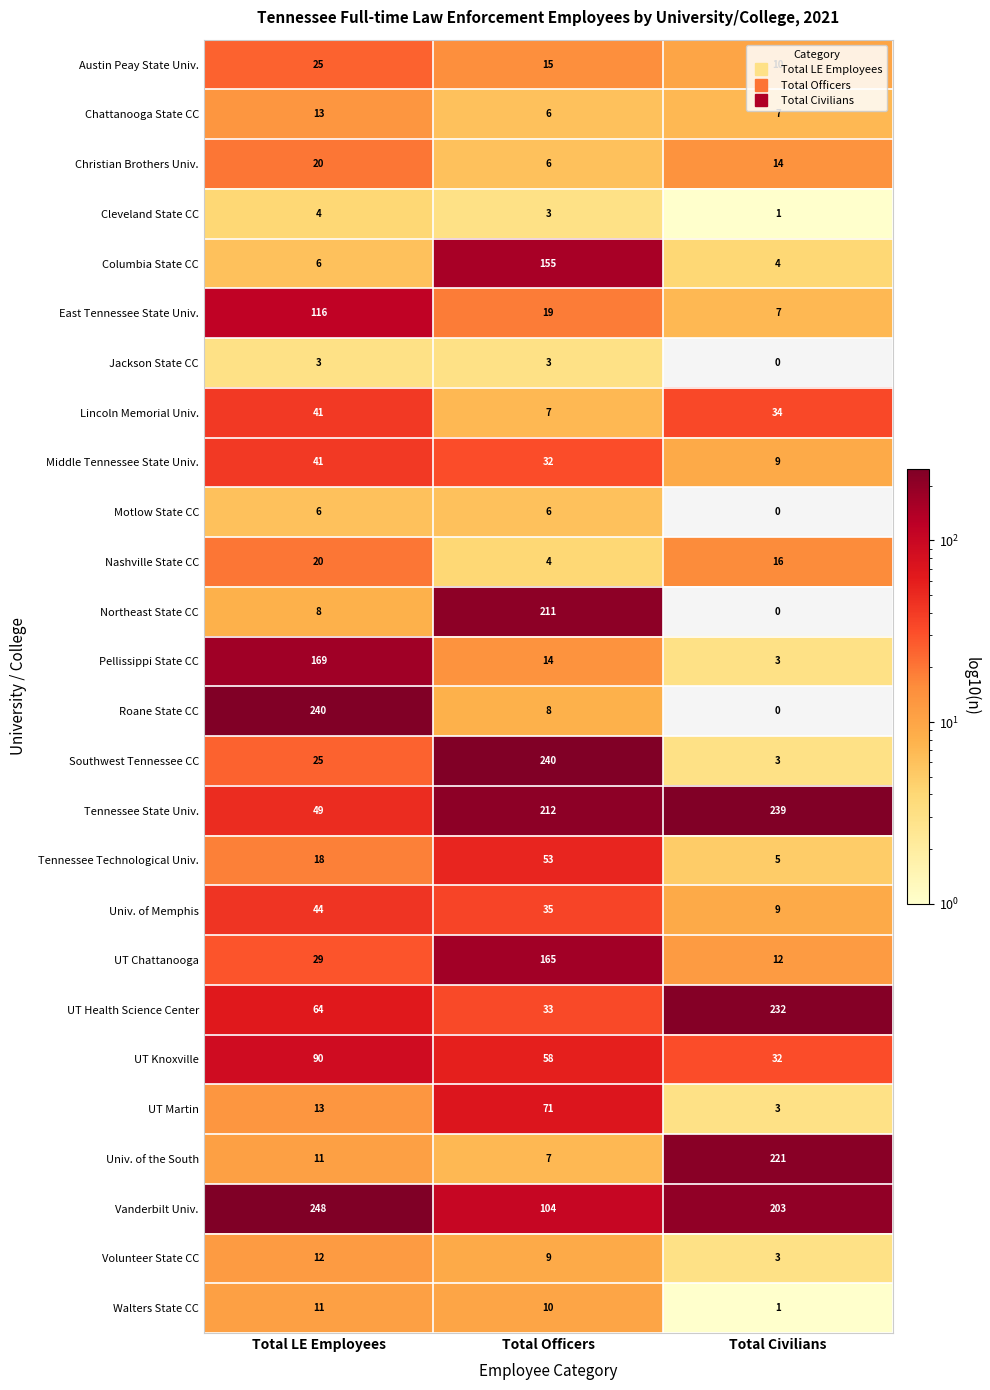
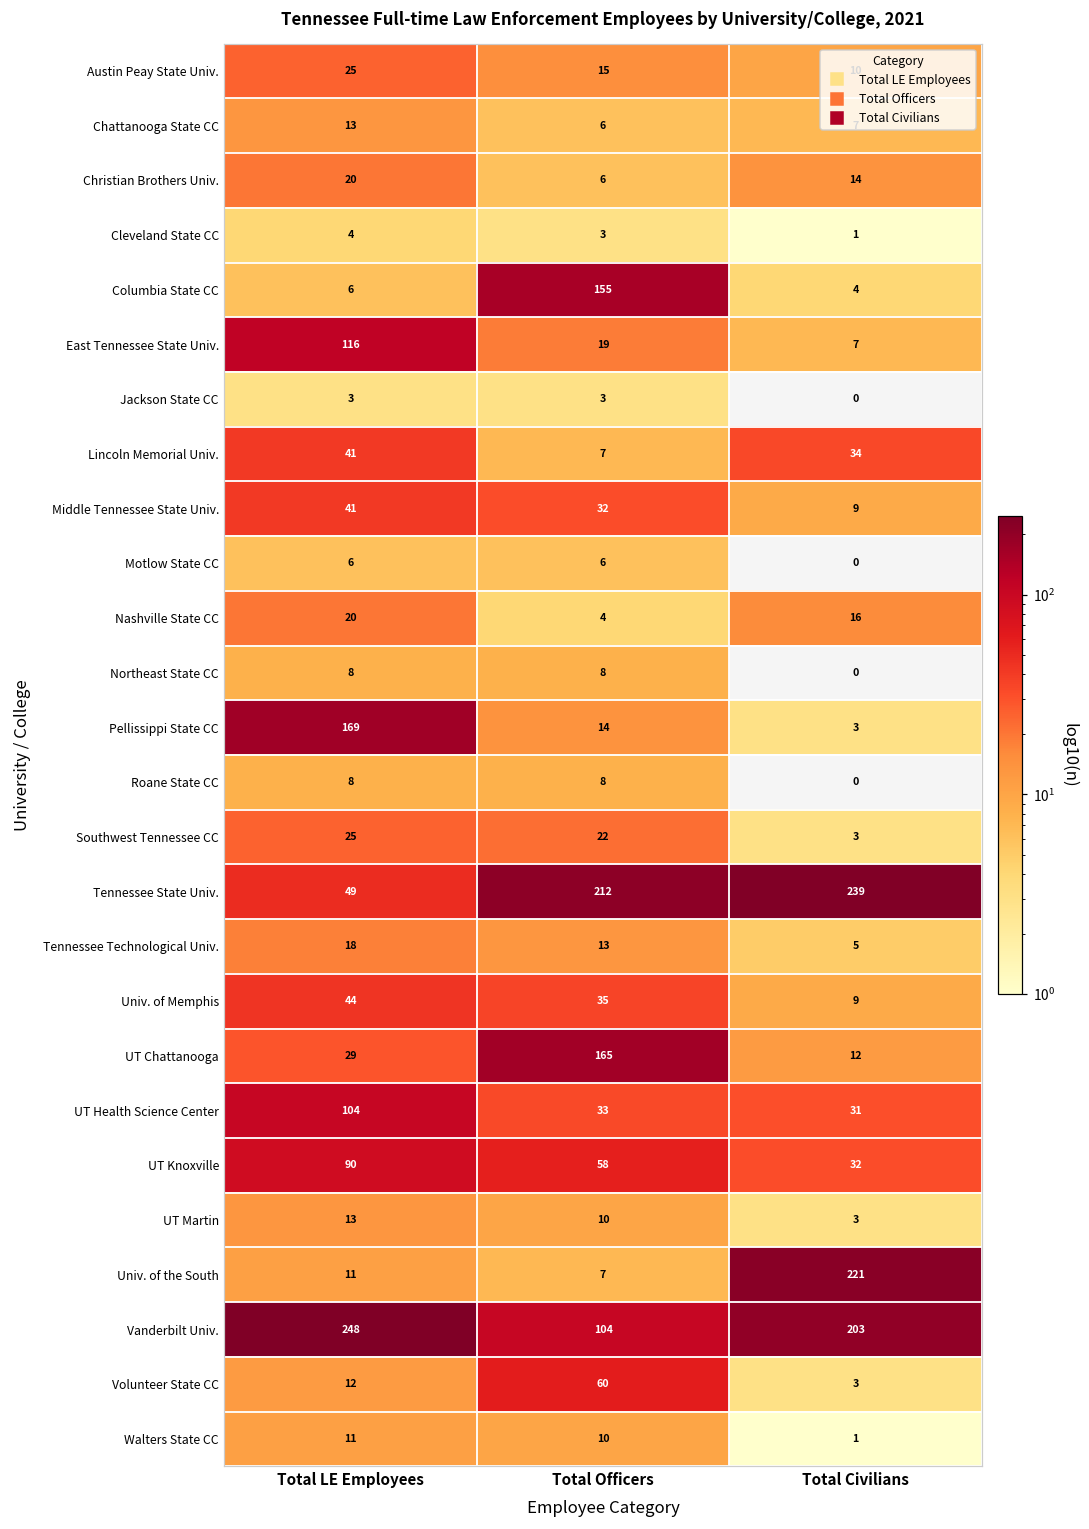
  {
    "Austin Peay State Univ.": {
      "Total LE Employees": 25,
      "Total Officers": 15
    },
    "Chattanooga State CC": {
      "Total LE Employees": 13,
      "Total Officers": 6
    },
    "Christian Brothers Univ.": {
      "Total LE Employees": 20,
      "Total Officers": 6,
      "Total Civilians": 14
    },
    "Cleveland State CC": {
      "Total LE Employees": 4,
      "Total Officers": 3,
      "Total Civilians": 1
    },
    "Columbia State CC": {
      "Total LE Employees": 6,
      "Total Officers": 155,
      "Total Civilians": 4
    },
    "East Tennessee State Univ.": {
      "Total LE Employees": 116,
      "Total Officers": 19,
      "Total Civilians": 7
    },
    "Jackson State CC": {
      "Total LE Employees": 3,
      "Total Officers": 3,
      "Total Civilians": 0
    },
    "Lincoln Memorial Univ.": {
      "Total LE Employees": 41,
      "Total Officers": 7,
      "Total Civilians": 34
    },
    "Middle Tennessee State Univ.": {
      "Total LE Employees": 41,
      "Total Officers": 32,
      "Total Civilians": 9
    },
    "Motlow State CC": {
      "Total LE Employees": 6,
      "Total Officers": 6,
      "Total Civilians": 0
    },
    "Nashville State CC": {
      "Total LE Employees": 20,
      "Total Officers": 4,
      "Total Civilians": 16
    },
    "Northeast State CC": {
      "Total LE Employees": 8,
-     "Total Officers": 211,
+     "Total Officers": 8,
      "Total Civilians": 0
    },
    "Pellissippi State CC": {
      "Total LE Employees": 169,
      "Total Officers": 14,
      "Total Civilians": 3
    },
    "Roane State CC": {
-     "Total LE Employees": 240,
+     "Total LE Employees": 8,
      "Total Officers": 8,
      "Total Civilians": 0
    },
    "Southwest Tennessee CC": {
      "Total LE Employees": 25,
-     "Total Officers": 240,
+     "Total Officers": 22,
      "Total Civilians": 3
    },
    "Tennessee State Univ.": {
      "Total LE Employees": 49,
      "Total Officers": 212,
      "Total Civilians": 239
    },
    "Tennessee Technological Univ.": {
      "Total LE Employees": 18,
-     "Total Officers": 53,
+     "Total Officers": 13,
      "Total Civilians": 5
    },
    "Univ. of Memphis": {
      "Total LE Employees": 44,
      "Total Officers": 35,
      "Total Civilians": 9
    },
    "UT Chattanooga": {
      "Total LE Employees": 29,
      "Total Officers": 165,
      "Total Civilians": 12
    },
    "UT Health Science Center": {
-     "Total LE Employees": 64,
+     "Total LE Employees": 104,
      "Total Officers": 33,
-     "Total Civilians": 232
+     "Total Civilians": 31
    },
    "UT Knoxville": {
      "Total LE Employees": 90,
      "Total Officers": 58,
      "Total Civilians": 32
    },
    "UT Martin": {
      "Total LE Employees": 13,
-     "Total Officers": 71,
+     "Total Officers": 10,
      "Total Civilians": 3
    },
    "Univ. of the South": {
      "Total LE Employees": 11,
      "Total Officers": 7,
      "Total Civilians": 221
    },
    "Vanderbilt Univ.": {
      "Total LE Employees": 248,
      "Total Officers": 104,
      "Total Civilians": 203
    },
    "Volunteer State CC": {
      "Total LE Employees": 12,
-     "Total Officers": 9,
+     "Total Officers": 60,
      "Total Civilians": 3
    },
    "Walters State CC": {
      "Total LE Employees": 11,
      "Total Officers": 10,
      "Total Civilians": 1
    }
  }
